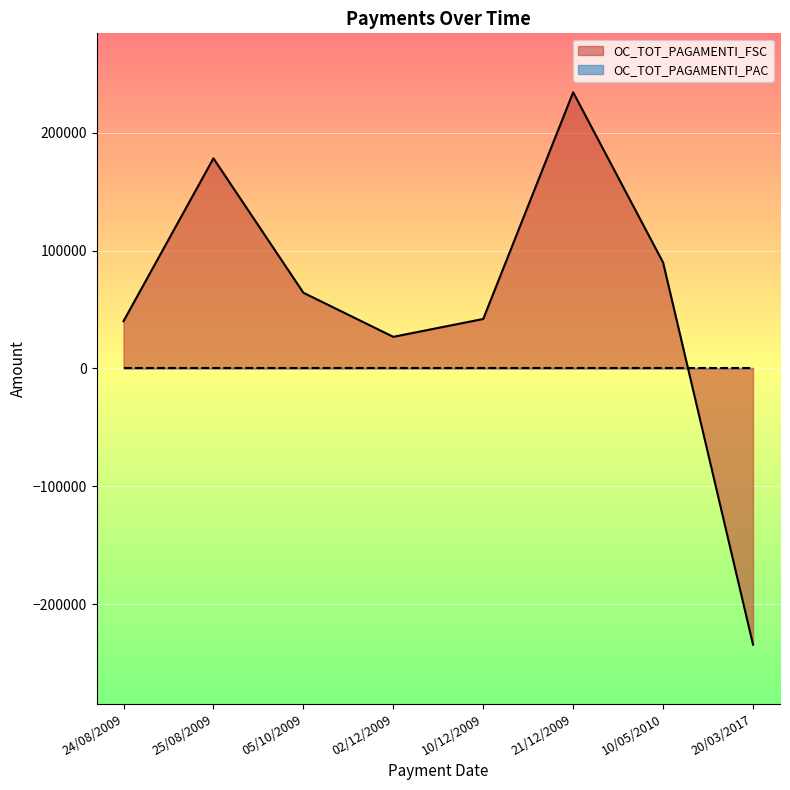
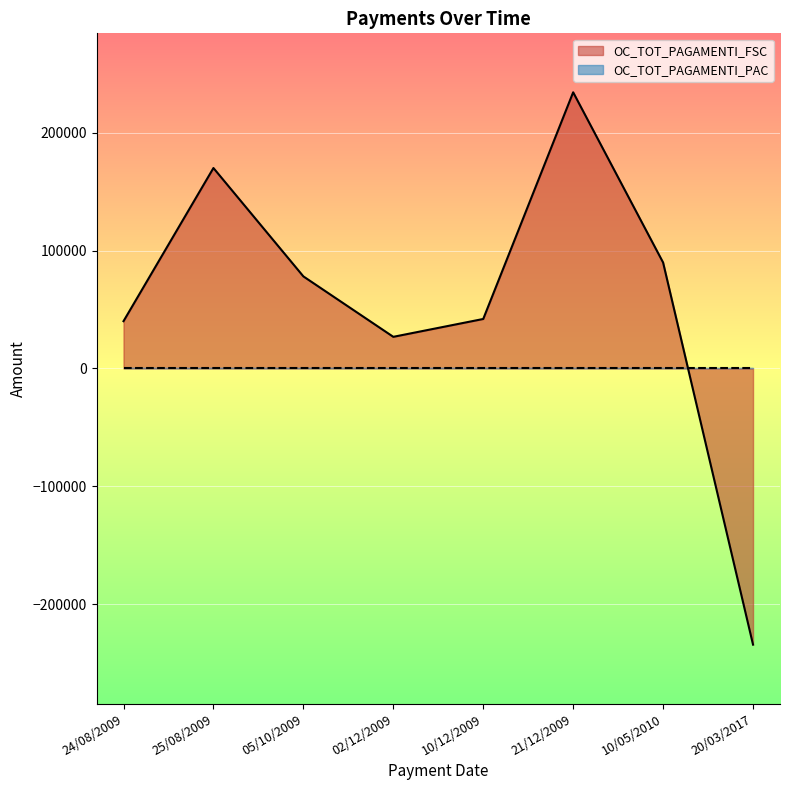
  {
    "OC_TOT_PAGAMENTI_FSC": {
-     "25/08/2009": 178000,
-     "05/10/2009": 64000
+     "25/08/2009": 170000,
+     "05/10/2009": 78000
    },
    "OC_TOT_PAGAMENTI_PAC": {
      "24/08/2009": 0,
      "25/08/2009": 0,
      "05/10/2009": 0,
      "02/12/2009": 0,
      "10/12/2009": 0,
      "21/12/2009": 0,
      "10/05/2010": 0
    }
  }
